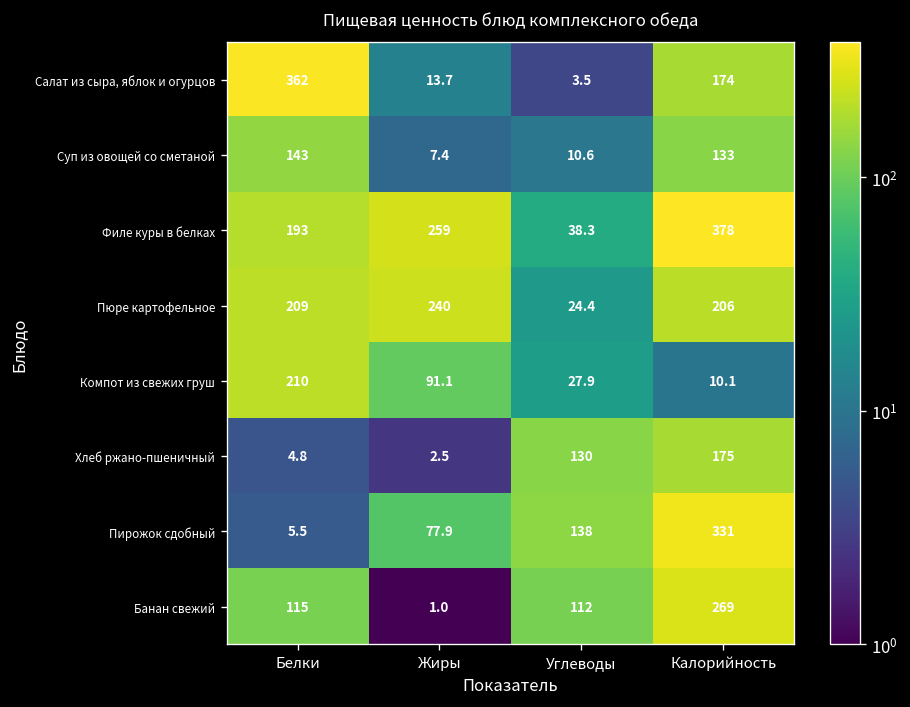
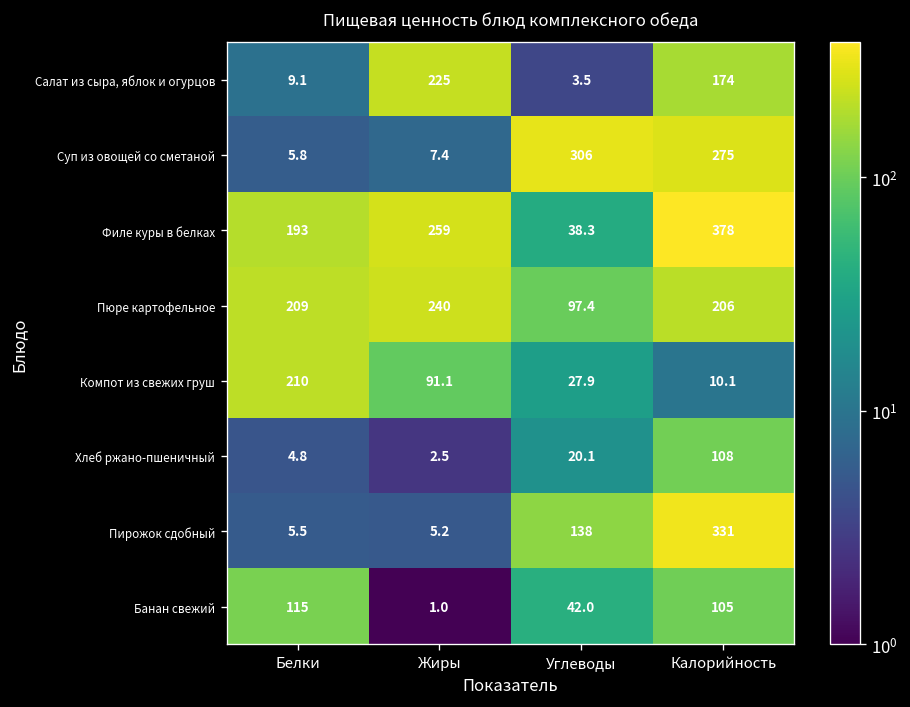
  {
    "Салат из сыра, яблок и огурцов": {
-     "Белки": 362,
-     "Жиры": 13.7,
+     "Белки": 9.1,
+     "Жиры": 225,
      "Углеводы": 3.5,
      "Калорийность": 174
    },
    "Суп из овощей со сметаной": {
-     "Белки": 143,
+     "Белки": 5.8,
      "Жиры": 7.4,
-     "Углеводы": 10.6,
-     "Калорийность": 133
+     "Углеводы": 306,
+     "Калорийность": 275
    },
    "Филе куры в белках": {
      "Белки": 193,
      "Жиры": 259,
      "Углеводы": 38.3,
      "Калорийность": 378
    },
    "Пюре картофельное": {
      "Белки": 209,
      "Жиры": 240,
-     "Углеводы": 24.4,
+     "Углеводы": 97.4,
      "Калорийность": 206
    },
    "Компот из свежих груш": {
      "Белки": 210,
      "Жиры": 91.1,
      "Углеводы": 27.9,
      "Калорийность": 10.1
    },
    "Хлеб ржано-пшеничный": {
      "Белки": 4.8,
      "Жиры": 2.5,
-     "Углеводы": 130,
-     "Калорийность": 175
+     "Углеводы": 20.1,
+     "Калорийность": 108
    },
    "Пирожок сдобный": {
      "Белки": 5.5,
-     "Жиры": 77.9,
+     "Жиры": 5.2,
      "Углеводы": 138,
      "Калорийность": 331
    },
    "Банан свежий": {
      "Белки": 115,
      "Жиры": 1.0,
-     "Углеводы": 112,
-     "Калорийность": 269
+     "Углеводы": 42.0,
+     "Калорийность": 105
    }
  }
